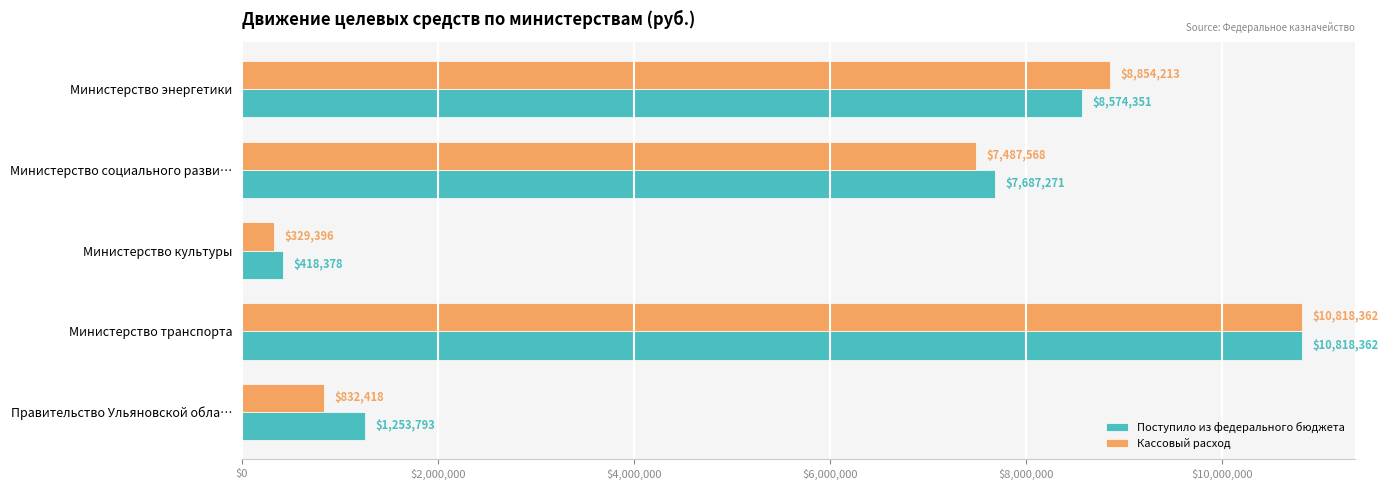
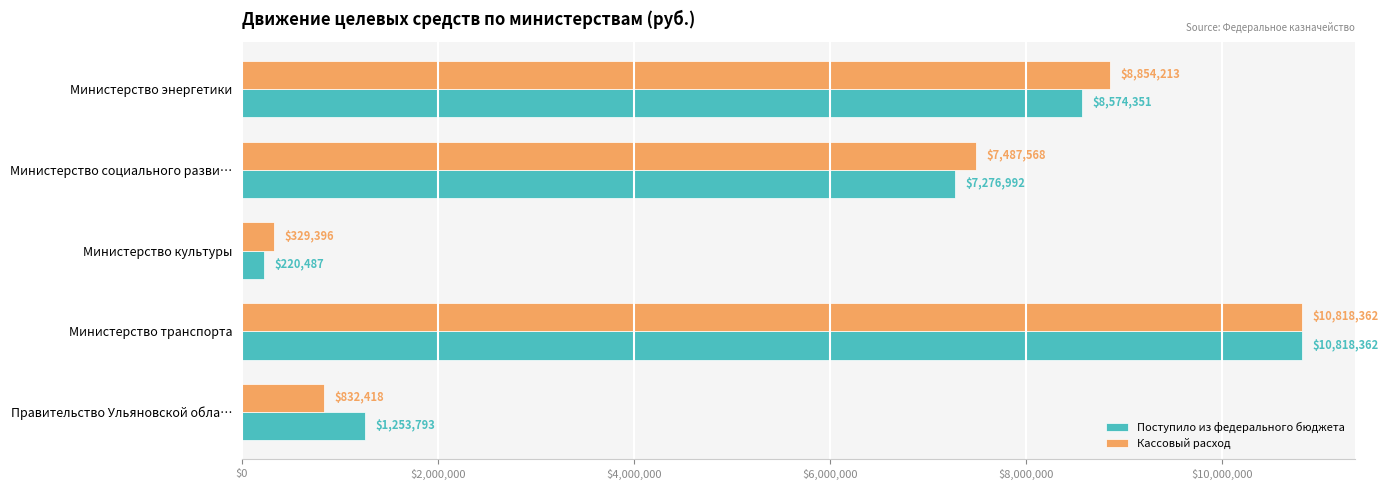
  {
    "Поступило из федерального бюджета": {
      "Министерство энергетики": "$8,574,351",
-     "Министерство социального разви…": "$7,687,271",
-     "Министерство культуры": "$418,378",
+     "Министерство социального разви…": "$7,276,992",
+     "Министерство культуры": "$220,487",
      "Министерство транспорта": "$10,818,362",
      "Правительство Ульяновской обла…": "$1,253,793"
    },
    "Кассовый расход": {
      "Министерство энергетики": "$8,854,213",
      "Министерство социального разви…": "$7,487,568",
      "Министерство культуры": "$329,396",
      "Министерство транспорта": "$10,818,362",
      "Правительство Ульяновской обла…": "$832,418"
    }
  }
